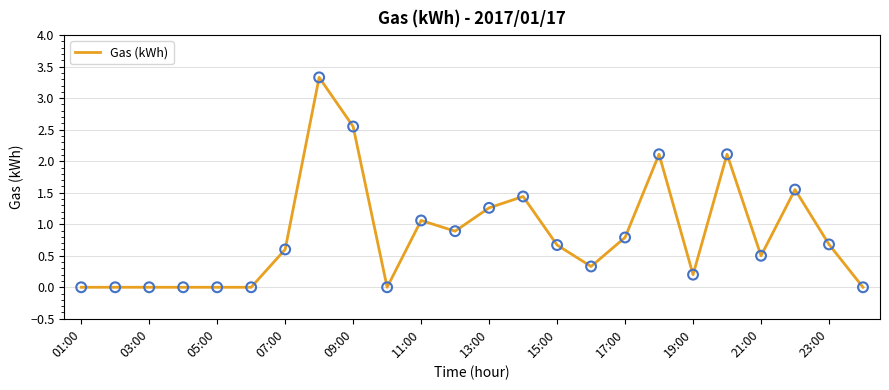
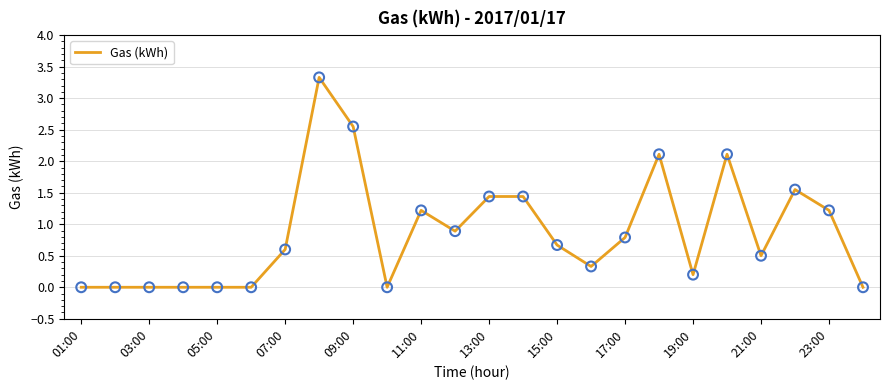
  {
    "01:00": 0.0,
    "03:00": 0.0,
    "05:00": 0.0,
    "07:00": 0.6,
    "09:00": 2.6,
-   "11:00": 1.1,
-   "13:00": 1.3,
+   "11:00": 1.2,
+   "13:00": 1.4,
    "15:00": 0.7,
    "17:00": 0.8,
    "19:00": 0.2,
    "21:00": 0.5,
-   "23:00": 0.7
+   "23:00": 1.2
  }
